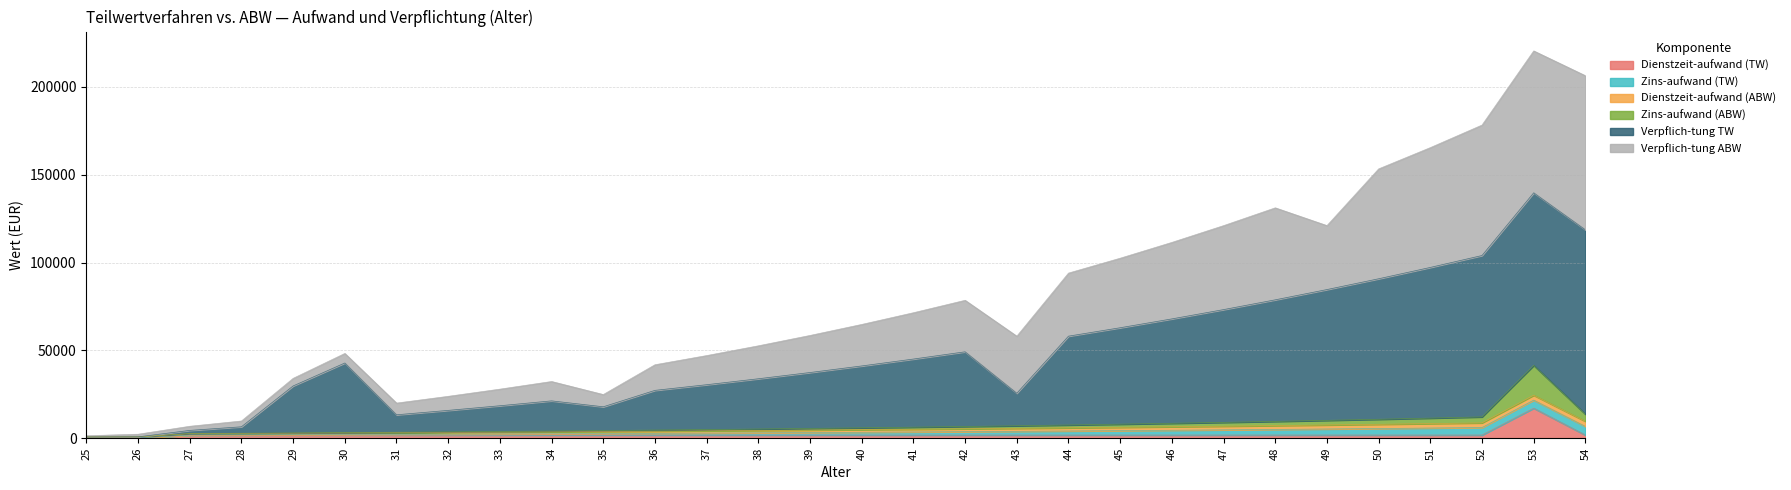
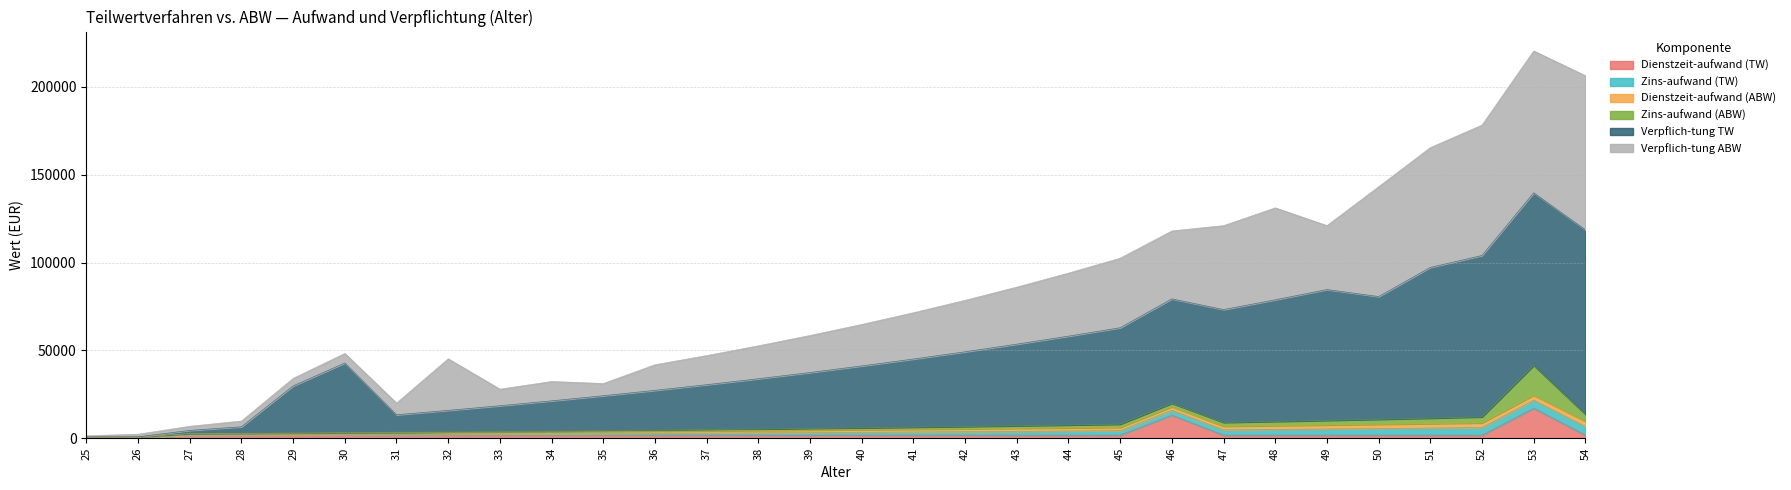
  {
    "Dienstzeit-aufwand (TW)": {
      "40": 2000,
      "41": 2000,
      "42": 2000,
      "43": 2000,
      "44": 2000,
      "45": 2000,
-     "46": 2000,
+     "46": 13000,
      "47": 2000,
      "48": 2000,
      "49": 2000,
      "50": 2000,
      "51": 2000,
      "52": 2000,
      "53": 17000,
      "54": 2000
    },
    "Zins-aufwand (TW)": {
      "40": 2000,
      "41": 2000,
      "42": 2000,
      "43": 2000,
      "44": 2000,
      "45": 3000,
      "46": 3000,
      "47": 3000,
      "48": 3000,
      "49": 3000,
      "50": 4000,
      "51": 4000,
      "52": 4000,
      "53": 5000,
      "54": 5000
    },
    "Dienstzeit-aufwand (ABW)": {
      "44": 2000,
      "45": 2000,
      "46": 2000,
      "47": 2000,
      "48": 2000,
      "49": 2000,
      "50": 2000,
      "51": 3000,
      "52": 3000,
      "53": 3000,
      "54": 3000
    },
    "Zins-aufwand (ABW)": {
      "44": 2000,
      "45": 2000,
      "46": 2000,
      "47": 2000,
      "48": 2000,
      "49": 3000,
      "50": 3000,
      "51": 3000,
      "52": 3000,
      "53": 17000,
      "54": 4000
    },
    "Verpflich-tung TW": {
      "27": 2000,
      "28": 4000,
      "29": 27000,
      "30": 40000,
      "31": 10000,
      "32": 12000,
      "33": 15000,
      "34": 17000,
-     "35": 14000,
+     "35": 20000,
      "36": 23000,
      "37": 26000,
      "38": 29000,
      "39": 32000,
      "40": 35000,
      "41": 39000,
      "42": 43000,
-     "43": 18000,
+     "43": 46000,
      "44": 51000,
      "45": 55000,
      "46": 59000,
      "47": 64000,
      "48": 69000,
      "49": 74000,
-     "50": 80000,
+     "50": 70000,
      "51": 86000,
      "52": 92000,
      "53": 98000,
      "54": 105000
    },
    "Verpflich-tung ABW": {
      "26": 1000,
      "27": 2000,
      "28": 3000,
      "29": 4000,
      "30": 5000,
      "31": 7000,
-     "32": 8000,
+     "32": 29000,
      "33": 9000,
      "34": 11000,
      "35": 7000,
      "36": 15000,
      "37": 17000,
      "38": 19000,
      "39": 21000,
      "40": 24000,
      "41": 26000,
      "42": 29000,
      "43": 32000,
      "44": 36000,
      "45": 40000,
-     "46": 44000,
+     "46": 39000,
      "47": 48000,
      "48": 52000,
      "49": 36000,
      "50": 63000,
      "51": 68000,
      "52": 74000,
      "53": 81000,
      "54": 88000
    }
  }
